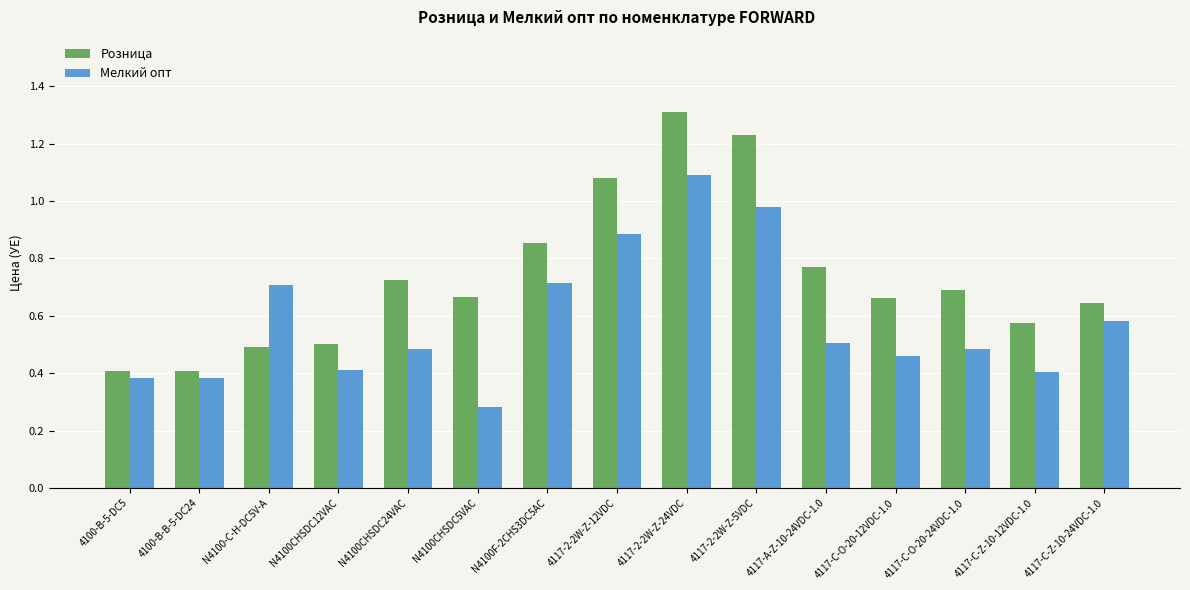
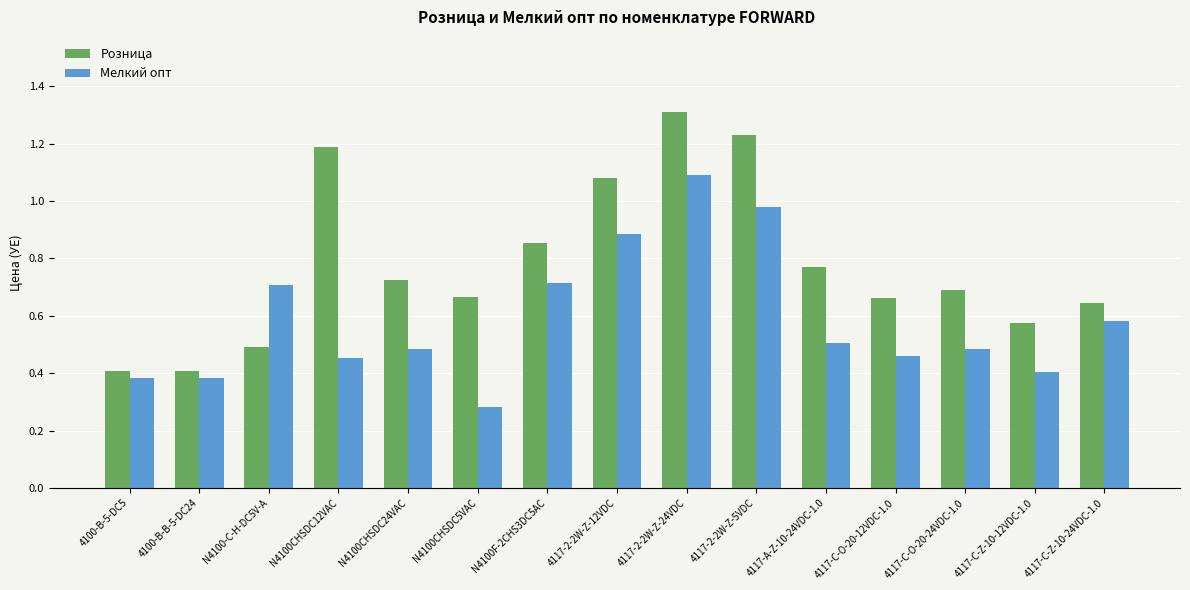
  {
    "Розница": {
      "4100-B-5-DC5": 0.41,
      "4100-B-B-5-DC24": 0.41,
      "N4100-C-H-DC5V-A": 0.49,
-     "N4100CHSDC12VAC": 0.50,
+     "N4100CHSDC12VAC": 1.19,
      "N4100CHSDC24VAC": 0.72,
      "N4100CHSDC5VAC": 0.67,
      "N4100F-2CHS3DC5AC": 0.85,
      "4117-2-2W-Z-12VDC": 1.08,
      "4117-2-2W-Z-24VDC": 1.31,
      "4117-2-2W-Z-5VDC": 1.23,
      "4117-A-Z-10-24VDC-1.0": 0.77,
      "4117-C-O-20-12VDC-1.0": 0.66,
      "4117-C-O-20-24VDC-1.0": 0.69,
      "4117-C-Z-10-12VDC-1.0": 0.58,
      "4117-C-Z-10-24VDC-1.0": 0.64
    },
    "Мелкий опт": {
      "4100-B-5-DC5": 0.38,
      "4100-B-B-5-DC24": 0.38,
      "N4100-C-H-DC5V-A": 0.71,
-     "N4100CHSDC12VAC": 0.41,
+     "N4100CHSDC12VAC": 0.45,
      "N4100CHSDC24VAC": 0.48,
      "N4100CHSDC5VAC": 0.28,
      "N4100F-2CHS3DC5AC": 0.72,
      "4117-2-2W-Z-12VDC": 0.89,
      "4117-2-2W-Z-24VDC": 1.09,
      "4117-2-2W-Z-5VDC": 0.98,
      "4117-A-Z-10-24VDC-1.0": 0.51,
      "4117-C-O-20-12VDC-1.0": 0.46,
      "4117-C-O-20-24VDC-1.0": 0.48,
      "4117-C-Z-10-12VDC-1.0": 0.40,
      "4117-C-Z-10-24VDC-1.0": 0.58
    }
  }
